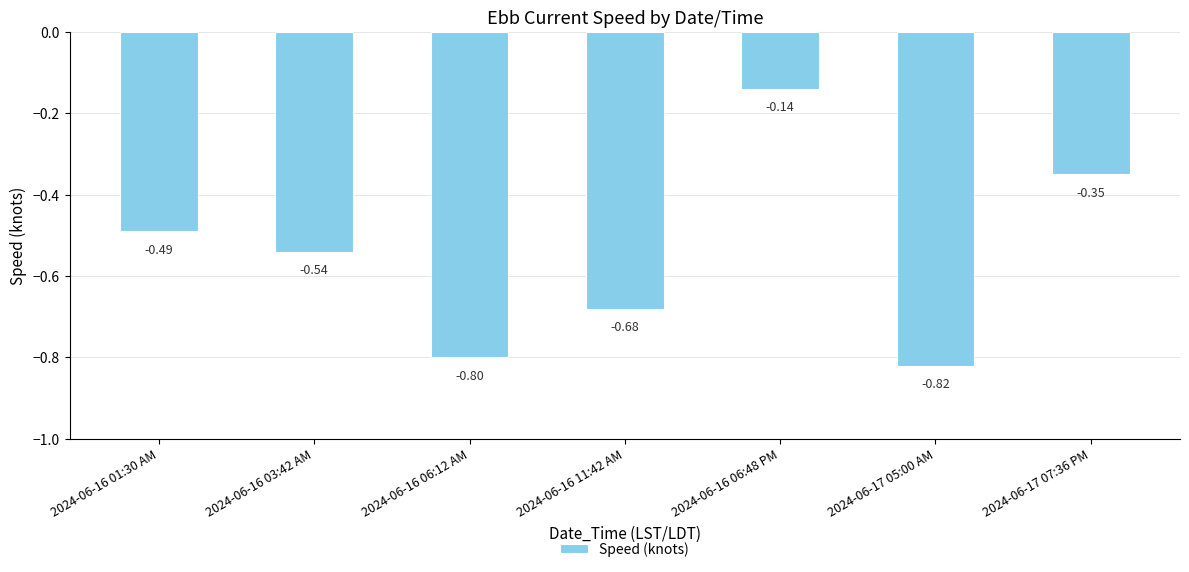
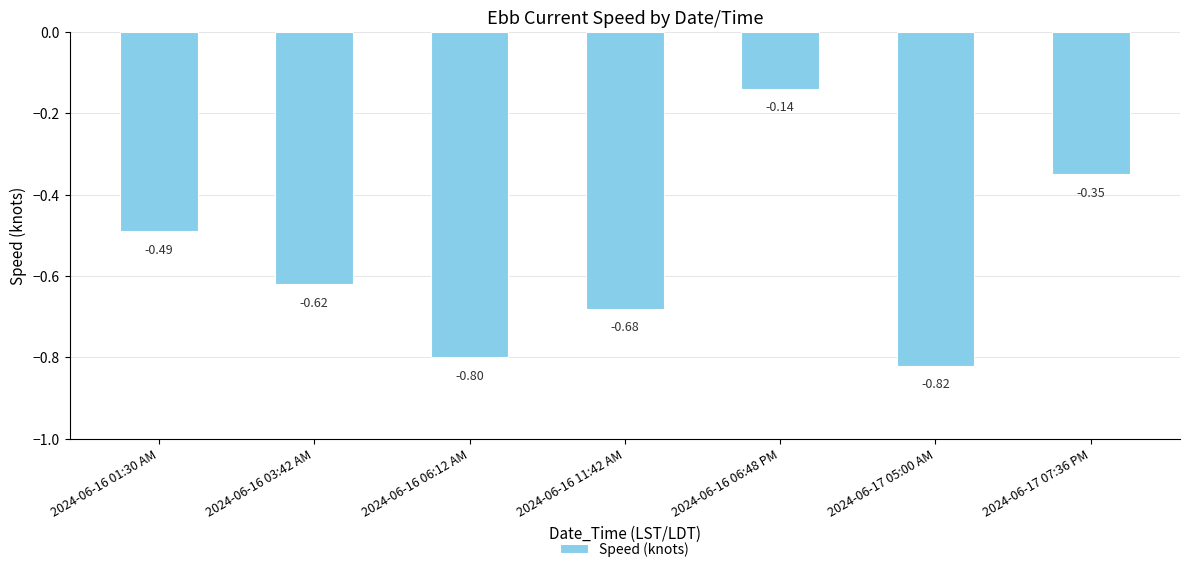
  {
    "2024-06-16 01:30 AM": -0.49,
-   "2024-06-16 03:42 AM": -0.54,
+   "2024-06-16 03:42 AM": -0.62,
    "2024-06-16 06:12 AM": -0.80,
    "2024-06-16 11:42 AM": -0.68,
    "2024-06-16 06:48 PM": -0.14,
    "2024-06-17 05:00 AM": -0.82,
    "2024-06-17 07:36 PM": -0.35
  }
